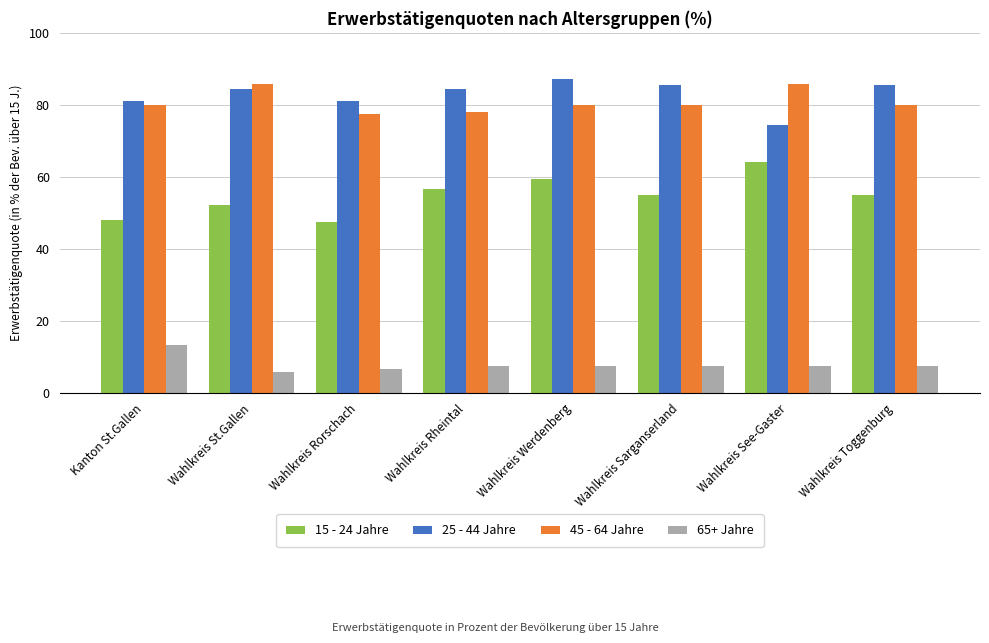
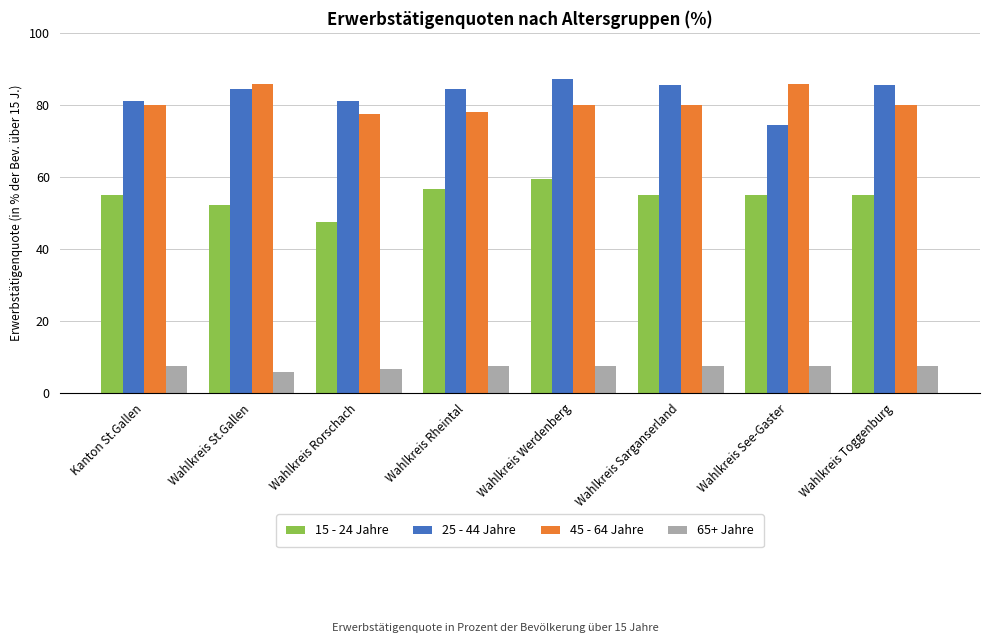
  {
    "15 - 24 Jahre": {
-     "Kanton St.Gallen": 48,
+     "Kanton St.Gallen": 55,
      "Wahlkreis St.Gallen": 52,
      "Wahlkreis Rorschach": 48,
      "Wahlkreis Rheintal": 57,
      "Wahlkreis Werdenberg": 59,
      "Wahlkreis Sarganserland": 55,
-     "Wahlkreis See-Gaster": 64,
+     "Wahlkreis See-Gaster": 55,
      "Wahlkreis Toggenburg": 55
    },
    "25 - 44 Jahre": {
      "Kanton St.Gallen": 81,
      "Wahlkreis St.Gallen": 84,
      "Wahlkreis Rorschach": 81,
      "Wahlkreis Rheintal": 84,
      "Wahlkreis Werdenberg": 87,
      "Wahlkreis Sarganserland": 86,
      "Wahlkreis See-Gaster": 74,
      "Wahlkreis Toggenburg": 86
    },
    "45 - 64 Jahre": {
      "Kanton St.Gallen": 80,
      "Wahlkreis St.Gallen": 86,
      "Wahlkreis Rorschach": 78,
      "Wahlkreis Rheintal": 78,
      "Wahlkreis Werdenberg": 80,
      "Wahlkreis Sarganserland": 80,
      "Wahlkreis See-Gaster": 86,
      "Wahlkreis Toggenburg": 80
    },
    "65+ Jahre": {
-     "Kanton St.Gallen": 13,
+     "Kanton St.Gallen": 8,
      "Wahlkreis St.Gallen": 6,
      "Wahlkreis Rorschach": 7,
      "Wahlkreis Rheintal": 8,
      "Wahlkreis Werdenberg": 8,
      "Wahlkreis Sarganserland": 8,
      "Wahlkreis See-Gaster": 8,
      "Wahlkreis Toggenburg": 8
    }
  }
